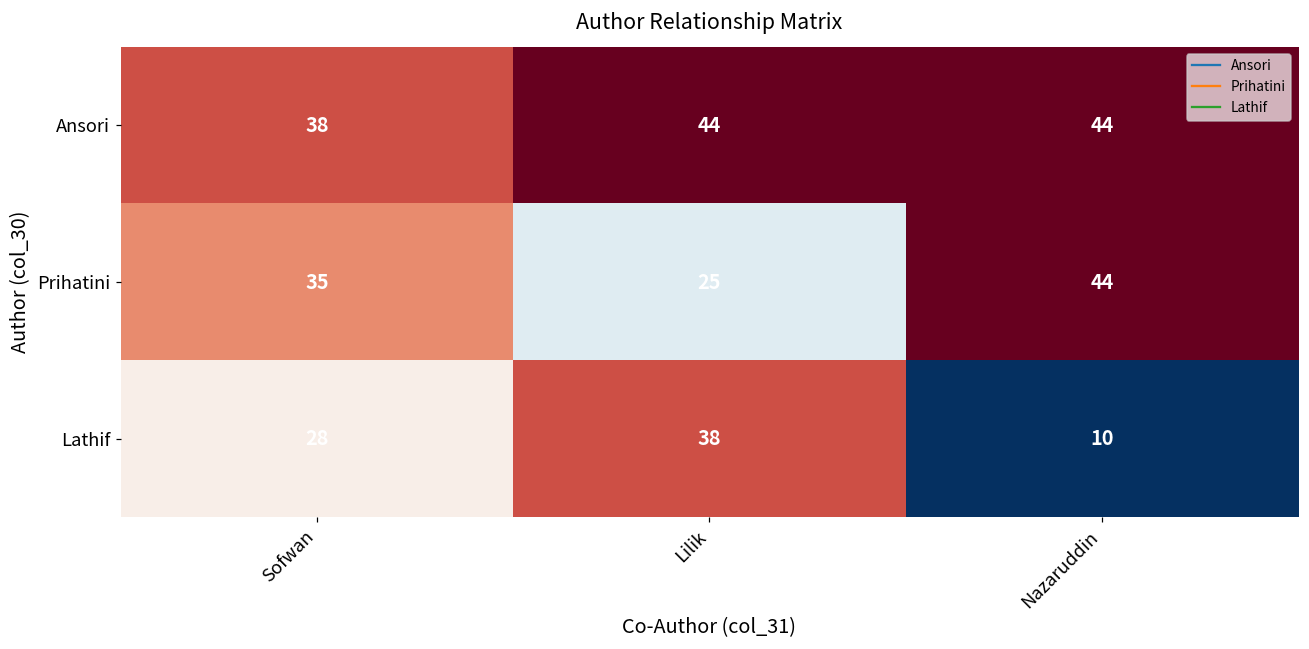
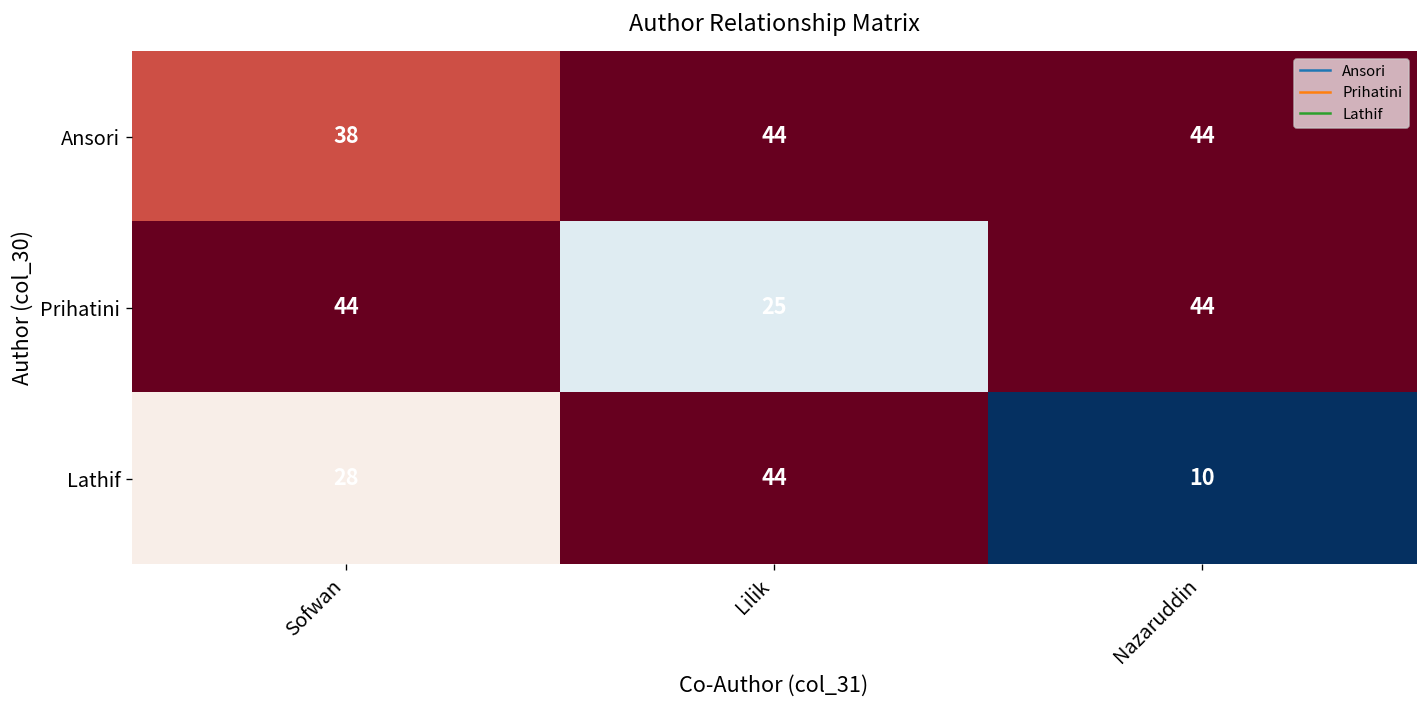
  {
    "Ansori": {
      "Sofwan": 38,
      "Lilik": 44,
      "Nazaruddin": 44
    },
    "Prihatini": {
-     "Sofwan": 35,
+     "Sofwan": 44,
      "Nazaruddin": 44
    },
    "Lathif": {
-     "Lilik": 38,
+     "Lilik": 44,
      "Nazaruddin": 10
    }
  }
